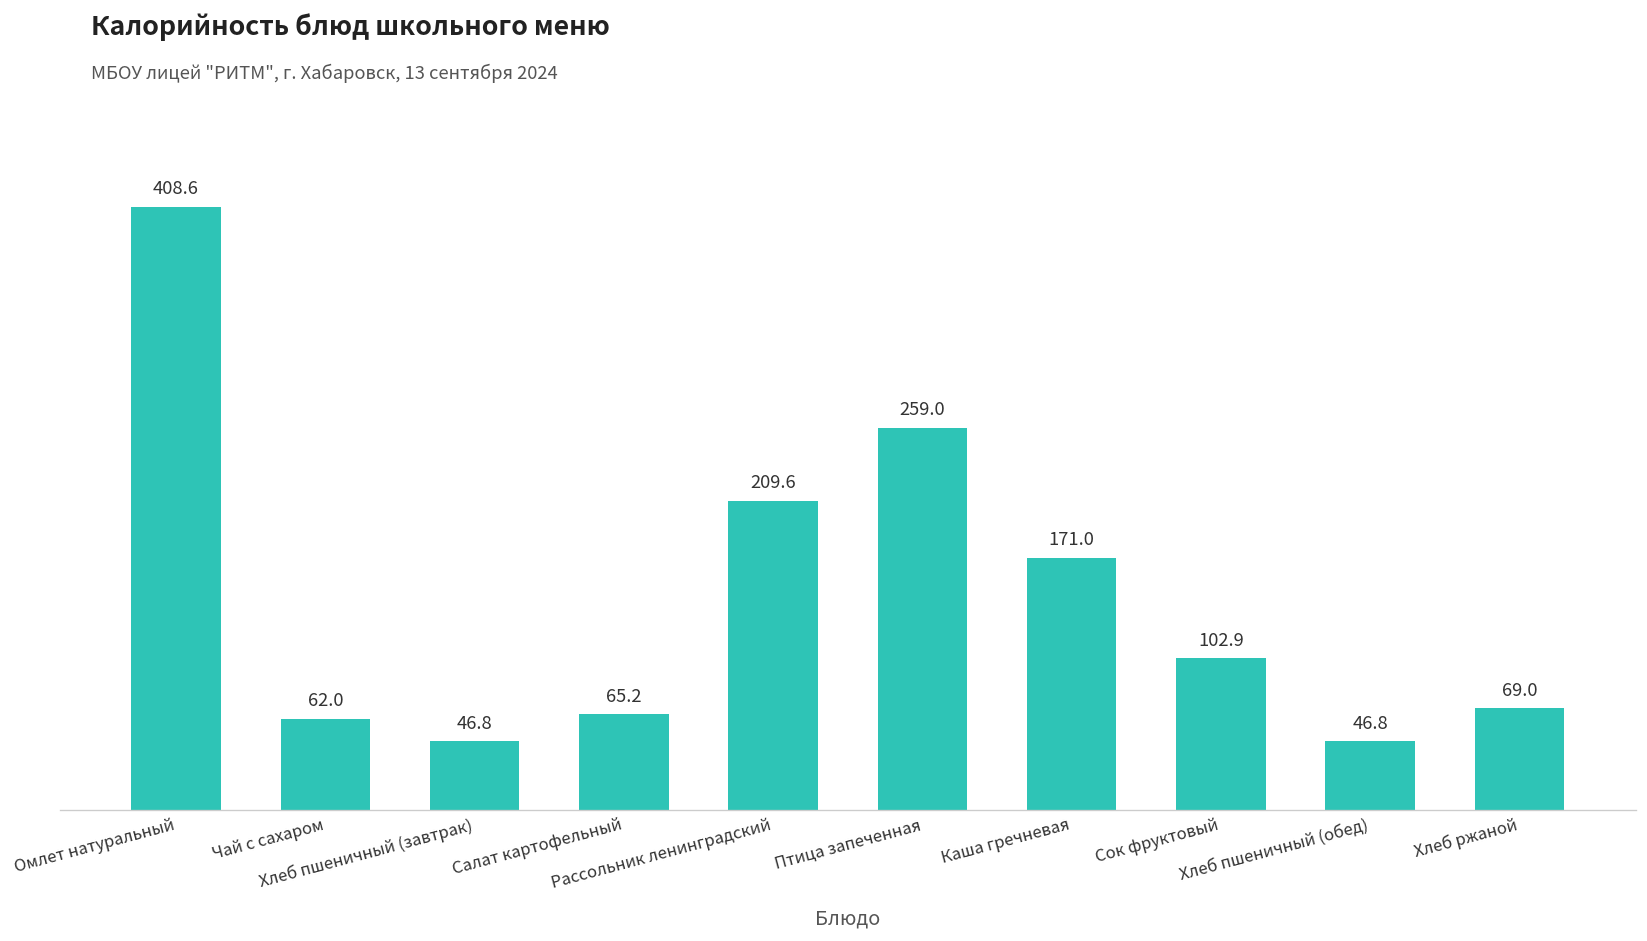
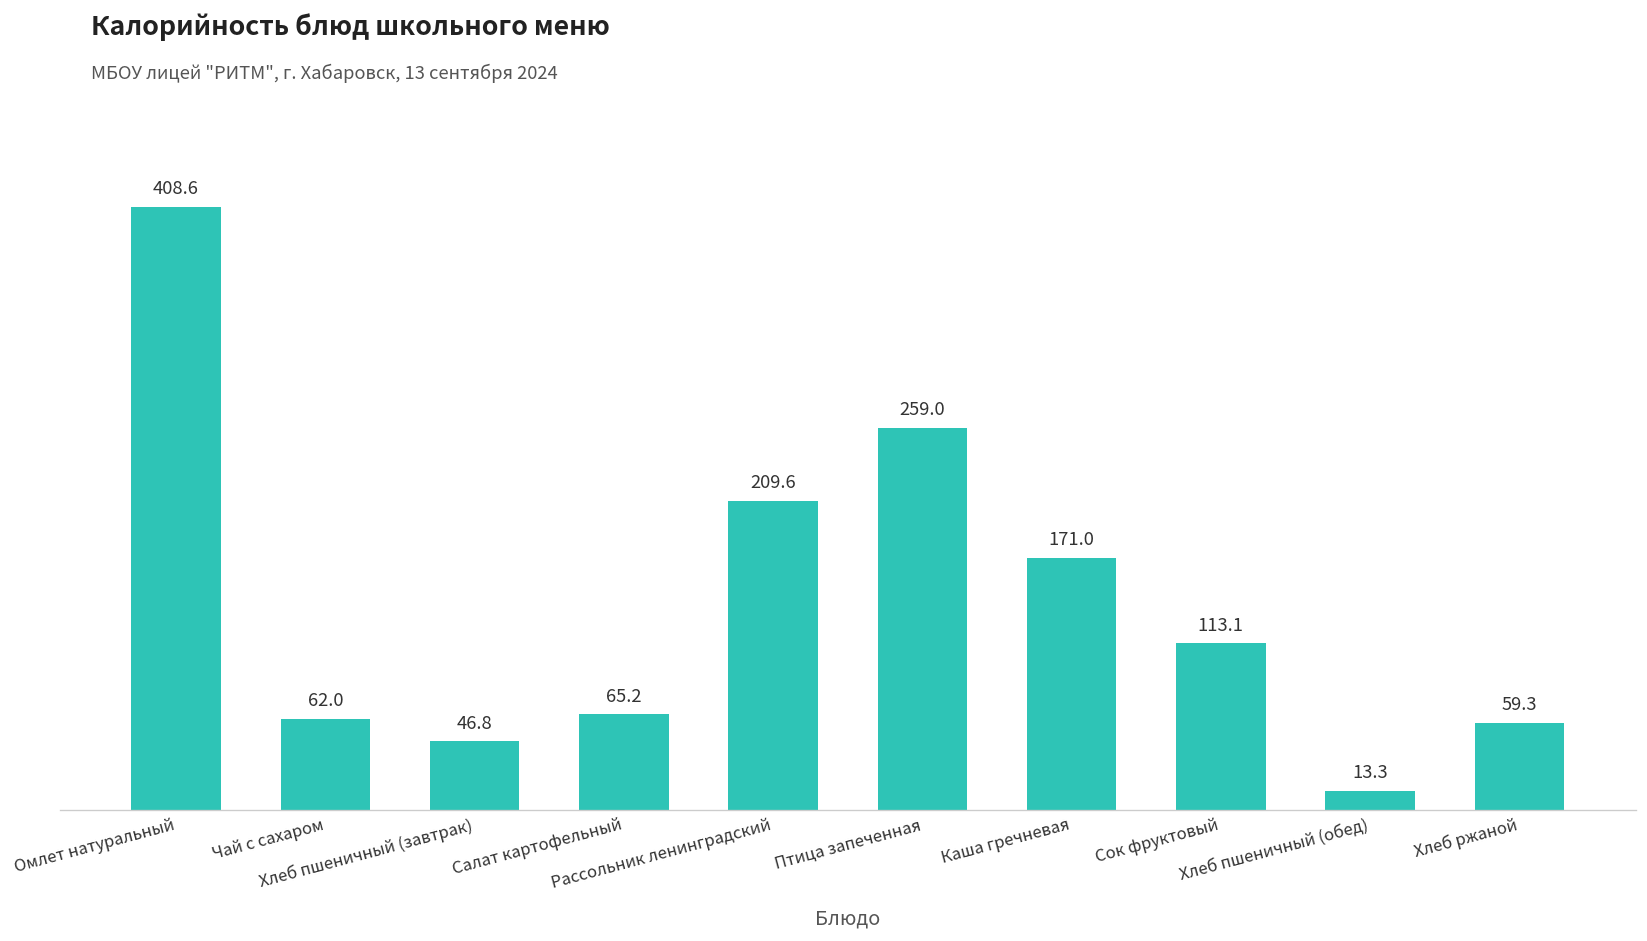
  {
    "Омлет натуральный": 408.6,
    "Чай с сахаром": 62.0,
    "Хлеб пшеничный (завтрак)": 46.8,
    "Салат картофельный": 65.2,
    "Рассольник ленинградский": 209.6,
    "Птица запеченная": 259.0,
    "Каша гречневая": 171.0,
-   "Сок фруктовый": 102.9,
-   "Хлеб пшеничный (обед)": 46.8,
-   "Хлеб ржаной": 69.0
+   "Сок фруктовый": 113.1,
+   "Хлеб пшеничный (обед)": 13.3,
+   "Хлеб ржаной": 59.3
  }
